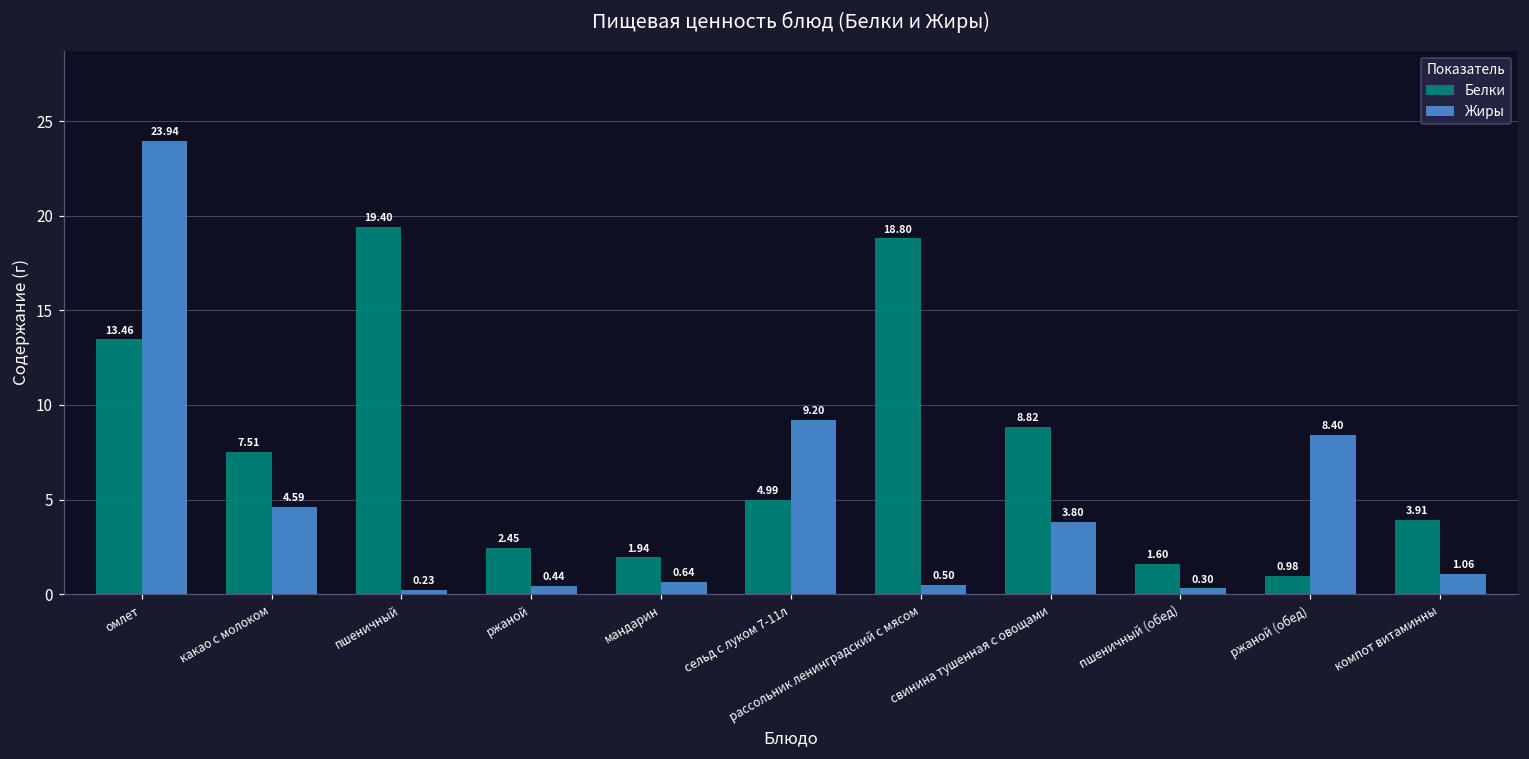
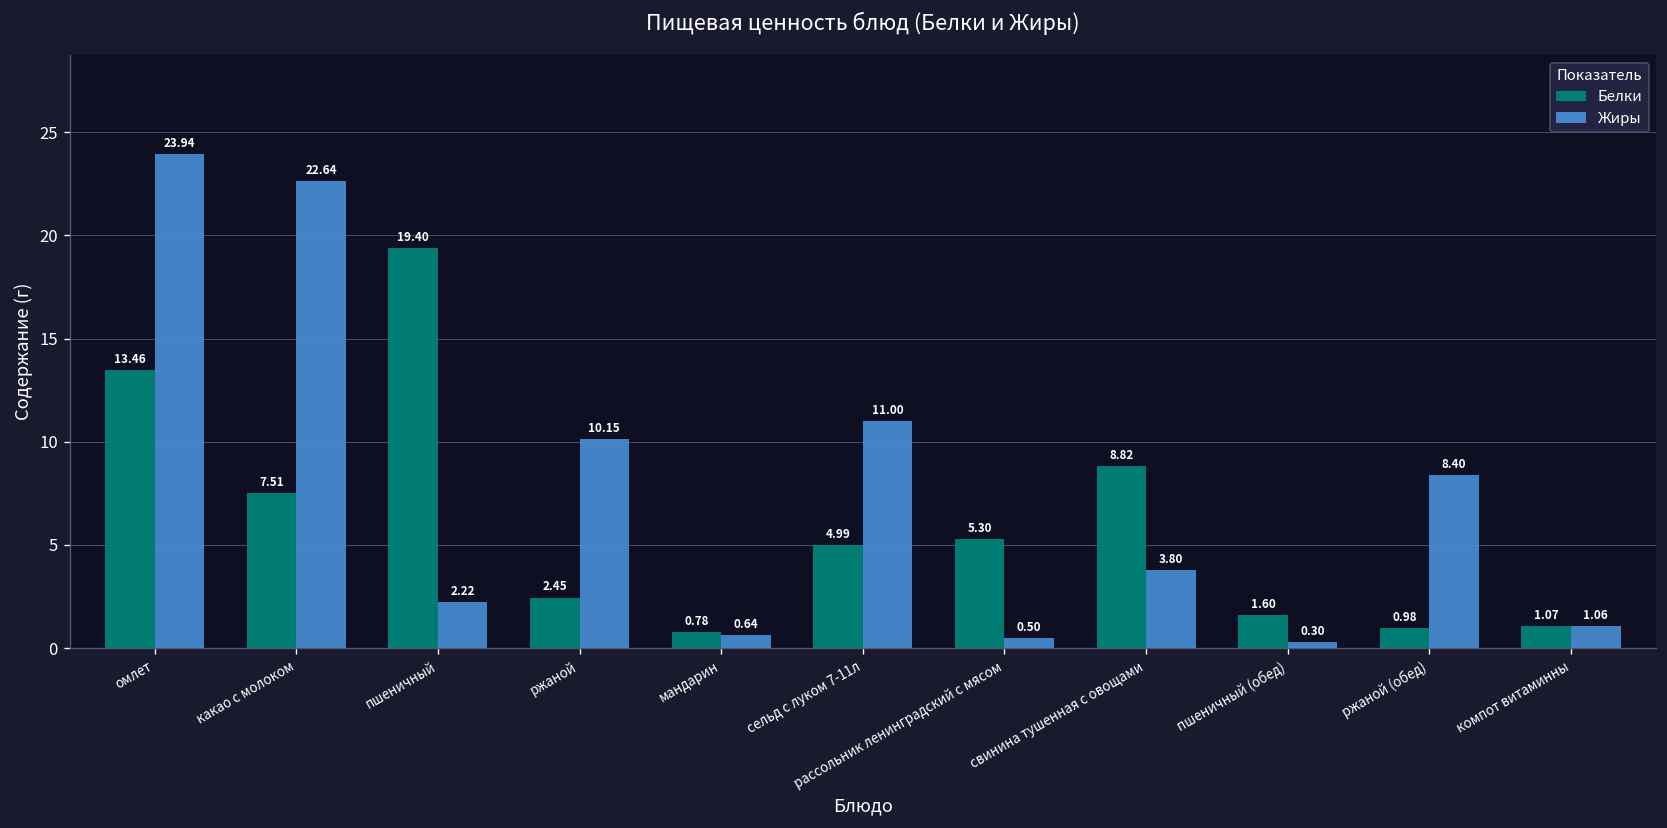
  {
    "Белки": {
      "омлет": 13.46,
      "какао с молоком": 7.51,
      "пшеничный": 19.40,
      "ржаной": 2.45,
-     "мандарин": 1.94,
+     "мандарин": 0.78,
      "сельд с луком 7-11л": 4.99,
-     "рассольник ленинградский с мясом": 18.80,
+     "рассольник ленинградский с мясом": 5.30,
      "свинина тушенная с овощами": 8.82,
      "пшеничный (обед)": 1.60,
      "ржаной (обед)": 0.98,
-     "компот витаминны": 3.91
+     "компот витаминны": 1.07
    },
    "Жиры": {
      "омлет": 23.94,
-     "какао с молоком": 4.59,
-     "пшеничный": 0.23,
-     "ржаной": 0.44,
+     "какао с молоком": 22.64,
+     "пшеничный": 2.22,
+     "ржаной": 10.15,
      "мандарин": 0.64,
-     "сельд с луком 7-11л": 9.20,
+     "сельд с луком 7-11л": 11.00,
      "рассольник ленинградский с мясом": 0.50,
      "свинина тушенная с овощами": 3.80,
      "пшеничный (обед)": 0.30,
      "ржаной (обед)": 8.40,
      "компот витаминны": 1.06
    }
  }
